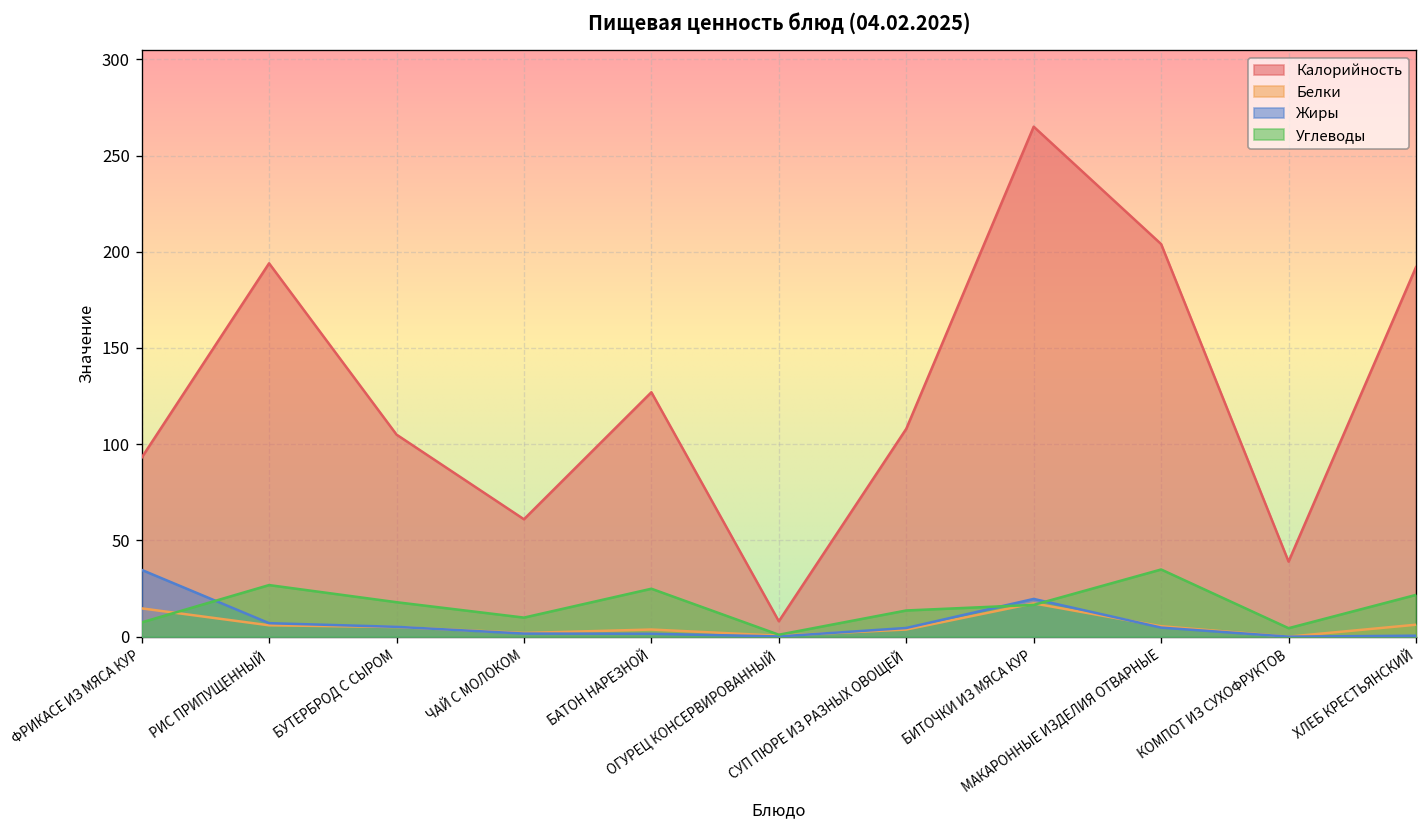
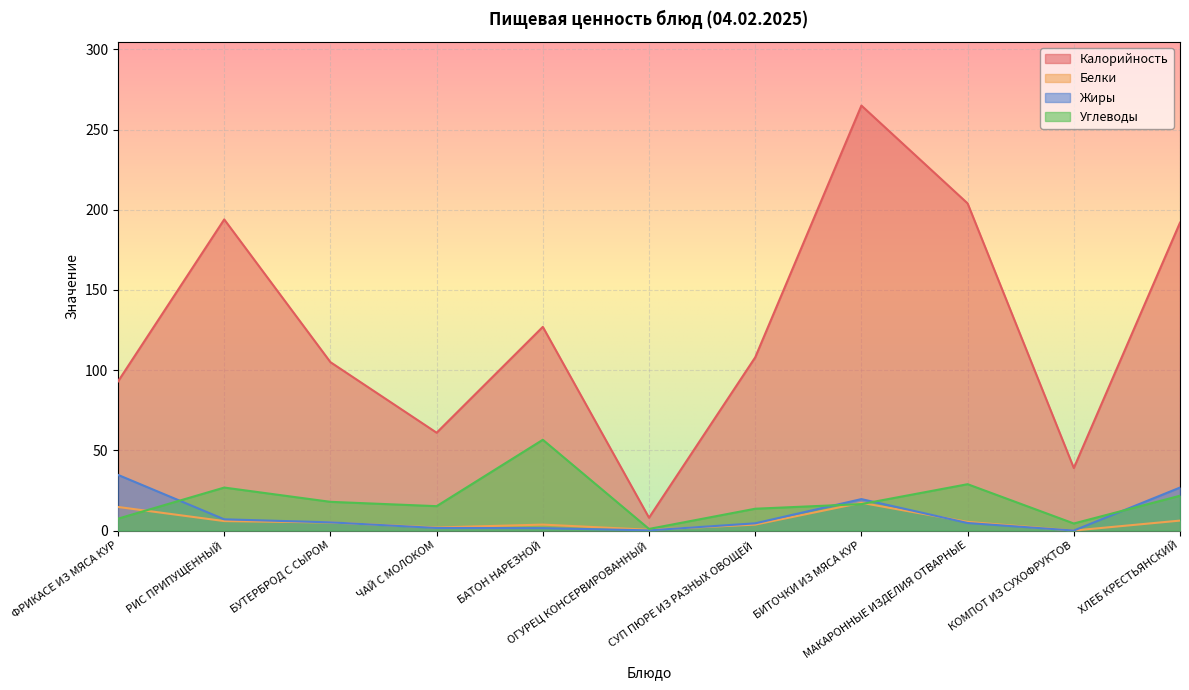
  {
    "Жиры": {
      "ФРИКАСЕ ИЗ МЯСА КУР": 35,
      "БАТОН НАРЕЗНОЙ": 2,
      "БИТОЧКИ ИЗ МЯСА КУР": 20,
-     "ХЛЕБ КРЕСТЬЯНСКИЙ": 1
+     "ХЛЕБ КРЕСТЬЯНСКИЙ": 27
    },
    "Углеводы": {
      "ФРИКАСЕ ИЗ МЯСА КУР": 7,
      "РИС ПРИПУЩЕННЫЙ": 27,
      "БУТЕРБРОД С СЫРОМ": 18,
-     "ЧАЙ С МОЛОКОМ": 10,
-     "БАТОН НАРЕЗНОЙ": 25,
+     "ЧАЙ С МОЛОКОМ": 15,
+     "БАТОН НАРЕЗНОЙ": 57,
      "СУП ПЮРЕ ИЗ РАЗНЫХ ОВОЩЕЙ": 14,
-     "МАКАРОННЫЕ ИЗДЕЛИЯ ОТВАРНЫЕ": 35,
+     "МАКАРОННЫЕ ИЗДЕЛИЯ ОТВАРНЫЕ": 29,
      "КОМПОТ ИЗ СУХОФРУКТОВ": 4,
      "ХЛЕБ КРЕСТЬЯНСКИЙ": 22
    }
  }
